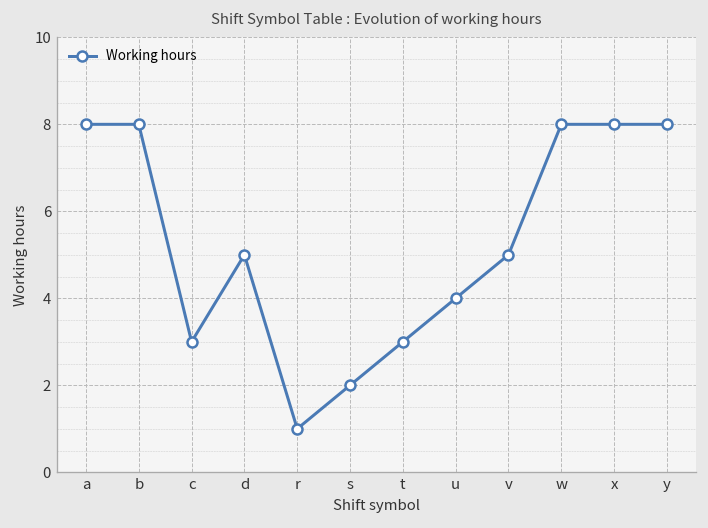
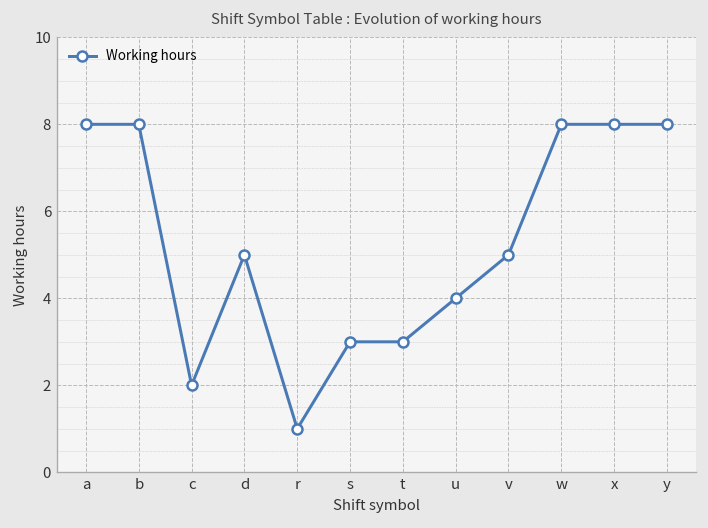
  {
    "a": 8,
    "b": 8,
-   "c": 3,
+   "c": 2,
    "d": 5,
    "r": 1,
-   "s": 2,
+   "s": 3,
    "t": 3,
    "u": 4,
    "v": 5,
    "w": 8,
    "x": 8,
    "y": 8
  }
